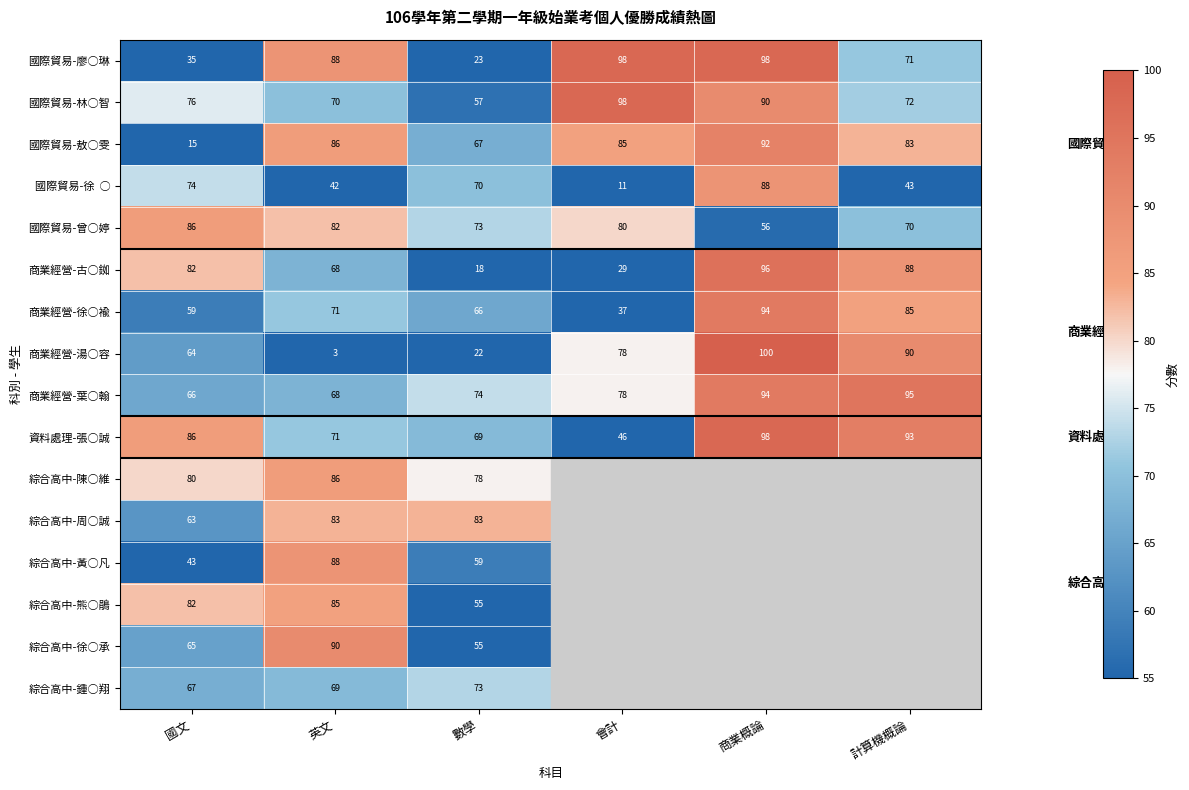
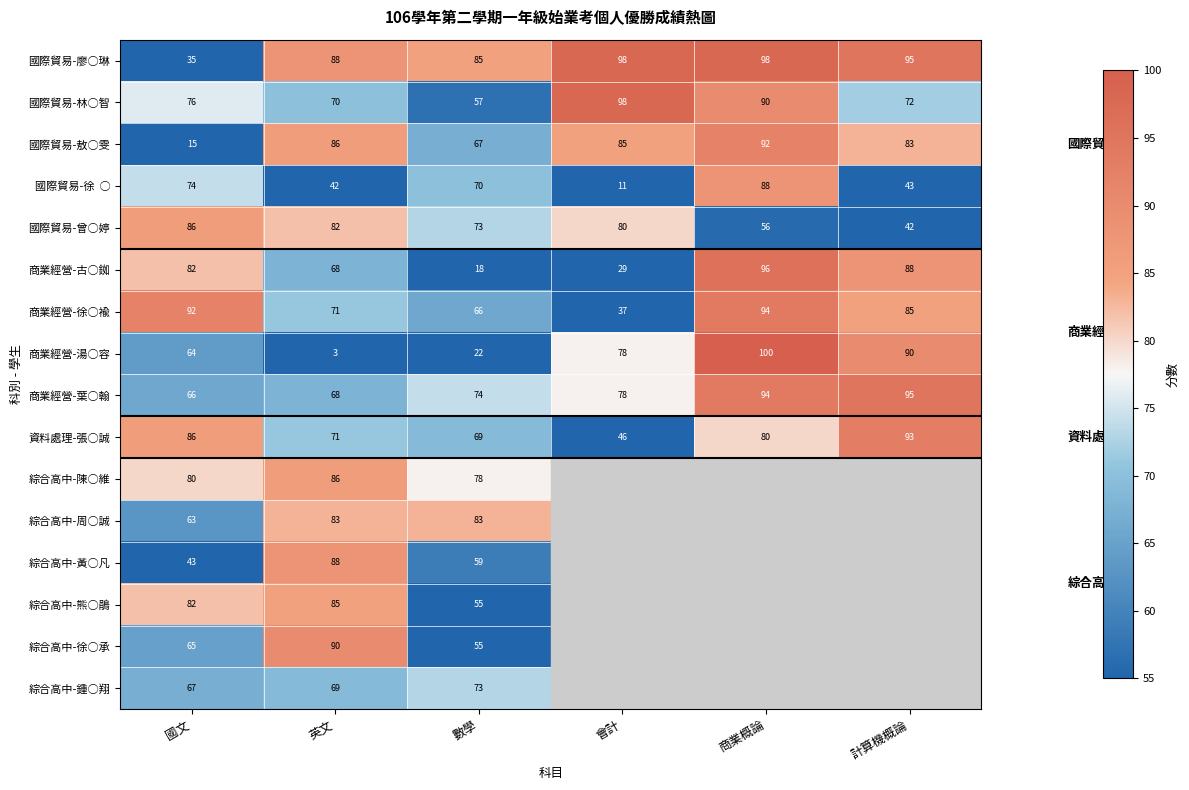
  {
    "國際貿易-廖○琳": {
      "國文": 35,
      "英文": 88,
-     "數學": 23,
+     "數學": 85,
      "會計": 98,
      "商業概論": 98,
-     "計算機概論": 71
+     "計算機概論": 95
    },
    "國際貿易-林○智": {
      "國文": 76,
      "英文": 70,
      "數學": 57,
      "會計": 98,
      "商業概論": 90,
      "計算機概論": 72
    },
    "國際貿易-敖○雯": {
      "國文": 15,
      "英文": 86,
      "數學": 67,
      "會計": 85,
      "商業概論": 92,
      "計算機概論": 83
    },
    "國際貿易-徐 ○": {
      "國文": 74,
      "英文": 42,
      "數學": 70,
      "會計": 11,
      "商業概論": 88,
      "計算機概論": 43
    },
    "國際貿易-曾○婷": {
      "國文": 86,
      "英文": 82,
      "數學": 73,
      "會計": 80,
      "商業概論": 56,
-     "計算機概論": 70
+     "計算機概論": 42
    },
    "商業經營-古○銣": {
      "國文": 82,
      "英文": 68,
      "數學": 18,
      "會計": 29,
      "商業概論": 96,
      "計算機概論": 88
    },
    "商業經營-徐○褕": {
-     "國文": 59,
+     "國文": 92,
      "英文": 71,
      "數學": 66,
      "會計": 37,
      "商業概論": 94,
      "計算機概論": 85
    },
    "商業經營-湯○容": {
      "國文": 64,
      "英文": 3,
      "數學": 22,
      "會計": 78,
      "商業概論": 100,
      "計算機概論": 90
    },
    "商業經營-葉○翰": {
      "國文": 66,
      "英文": 68,
      "數學": 74,
      "會計": 78,
      "商業概論": 94,
      "計算機概論": 95
    },
    "資料處理-張○誠": {
      "國文": 86,
      "英文": 71,
      "數學": 69,
      "會計": 46,
-     "商業概論": 98,
+     "商業概論": 80,
      "計算機概論": 93
    },
    "綜合高中-陳○維": {
      "國文": 80,
      "英文": 86,
      "數學": 78
    },
    "綜合高中-周○誠": {
      "國文": 63,
      "英文": 83,
      "數學": 83
    },
    "綜合高中-黃○凡": {
      "國文": 43,
      "英文": 88,
      "數學": 59
    },
    "綜合高中-熊○鵑": {
      "國文": 82,
      "英文": 85,
      "數學": 55
    },
    "綜合高中-徐○承": {
      "國文": 65,
      "英文": 90,
      "數學": 55
    },
    "綜合高中-鍾○翔": {
      "國文": 67,
      "英文": 69,
      "數學": 73
    }
  }
